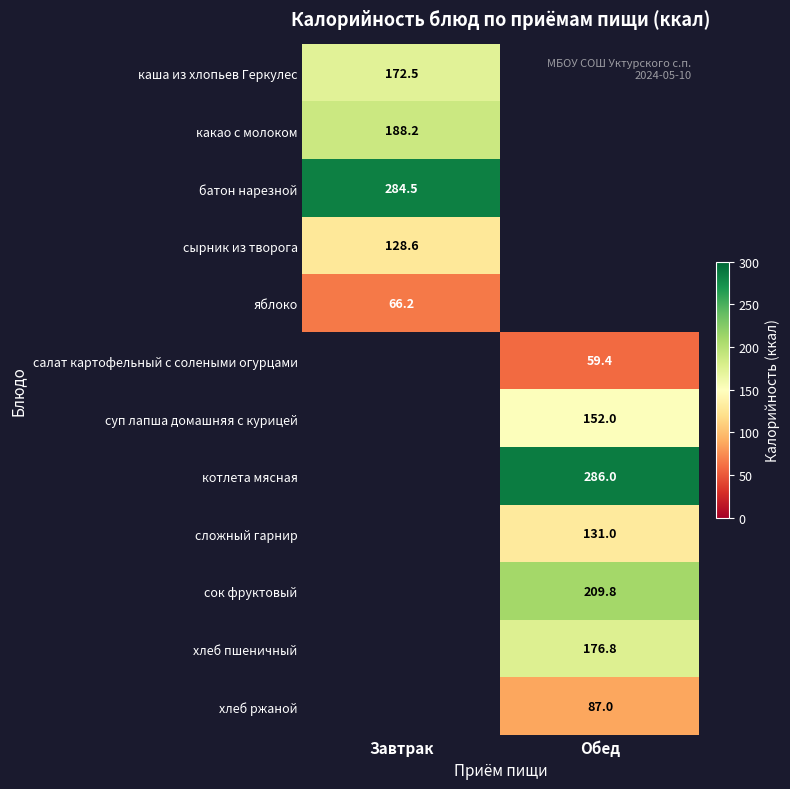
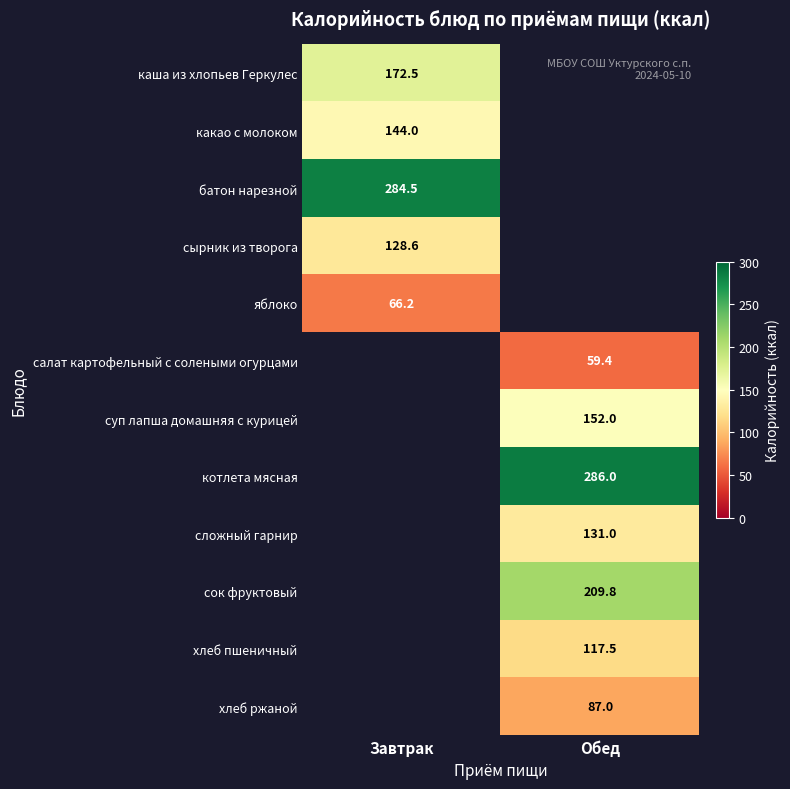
  {
    "каша из хлопьев Геркулес": {
      "Завтрак": 172.5
    },
    "какао с молоком": {
-     "Завтрак": 188.2
+     "Завтрак": 144.0
    },
    "батон нарезной": {
      "Завтрак": 284.5
    },
    "сырник из творога": {
      "Завтрак": 128.6
    },
    "яблоко": {
      "Завтрак": 66.2
    },
    "салат картофельный с солеными огурцами": {
      "Обед": 59.4
    },
    "суп лапша домашняя с курицей": {
      "Обед": 152.0
    },
    "котлета мясная": {
      "Обед": 286.0
    },
    "сложный гарнир": {
      "Обед": 131.0
    },
    "сок фруктовый": {
      "Обед": 209.8
    },
    "хлеб пшеничный": {
-     "Обед": 176.8
+     "Обед": 117.5
    },
    "хлеб ржаной": {
      "Обед": 87.0
    }
  }
